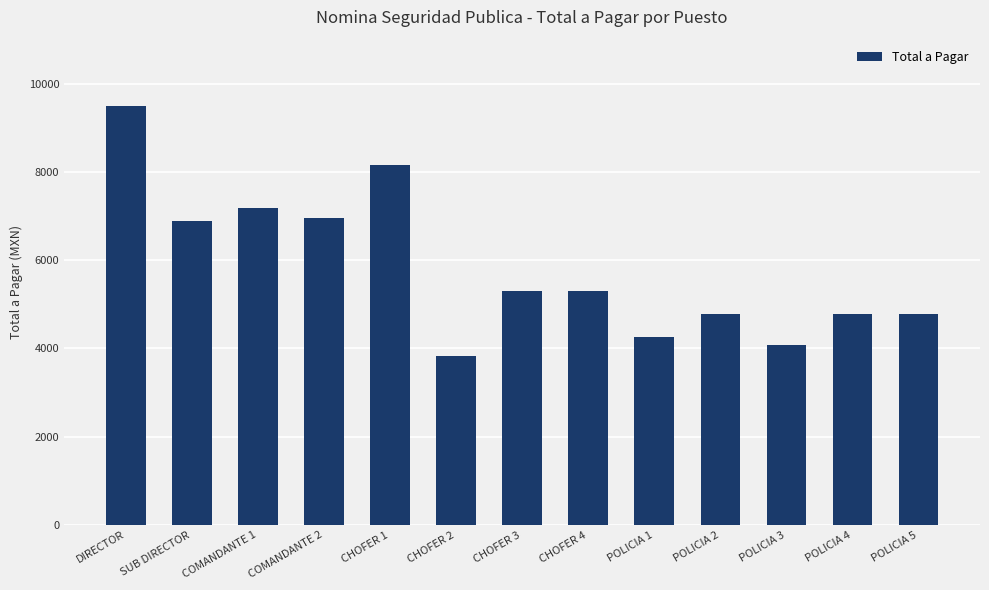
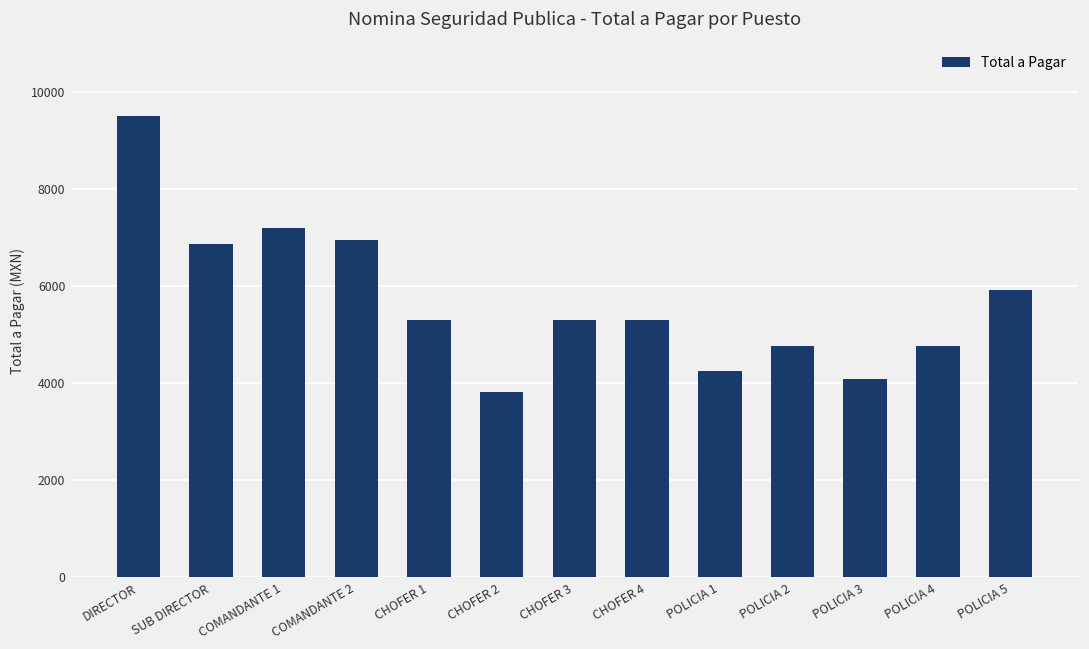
  {
    "DIRECTOR": 9500,
    "SUB DIRECTOR": 6900,
    "COMANDANTE 1": 7200,
    "COMANDANTE 2": 7000,
-   "CHOFER 1": 8200,
+   "CHOFER 1": 5300,
    "CHOFER 2": 3800,
    "CHOFER 3": 5300,
    "CHOFER 4": 5300,
    "POLICIA 1": 4300,
    "POLICIA 2": 4800,
    "POLICIA 3": 4100,
    "POLICIA 4": 4800,
-   "POLICIA 5": 4800
+   "POLICIA 5": 5900
  }
